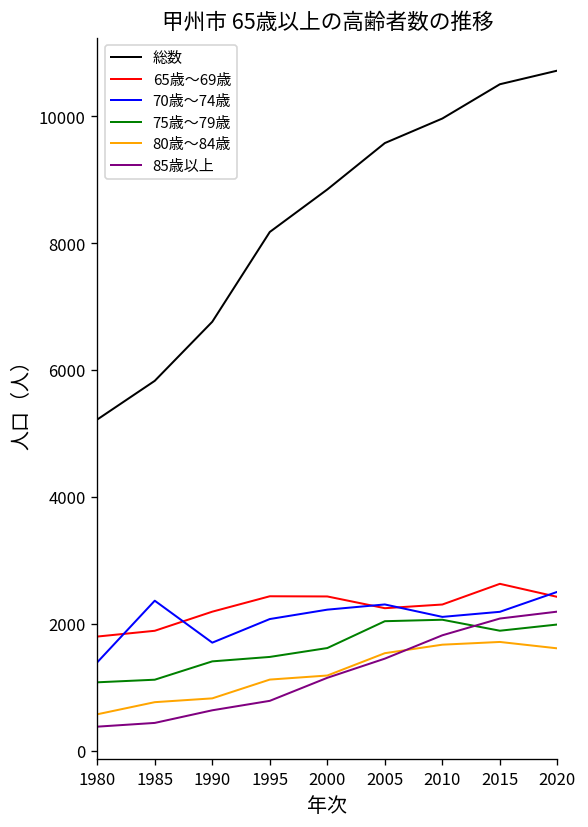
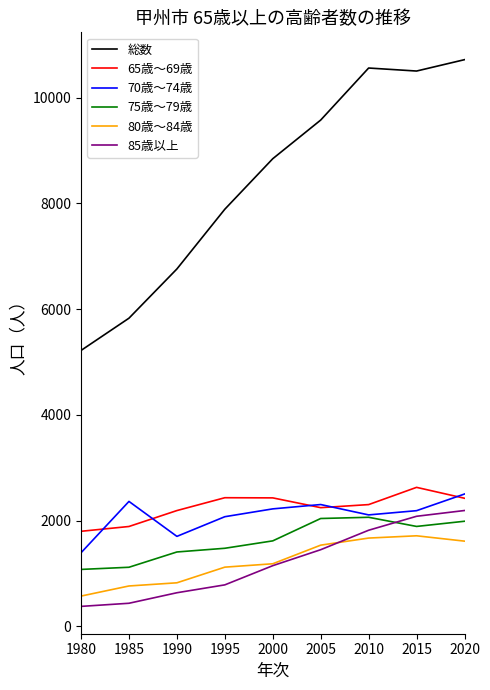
  {
    "総数": {
      "1980": 5200,
      "1985": 5800,
      "1990": 6800,
-     "1995": 8200,
+     "1995": 7900,
      "2000": 8800,
      "2005": 9600,
-     "2010": 10000,
+     "2010": 10600,
      "2015": 10500,
      "2020": 10700
    },
    "65歳～69歳": {
      "1980": 1800,
      "1985": 1900,
      "1990": 2200,
      "1995": 2400,
      "2000": 2400,
      "2005": 2200,
      "2010": 2300,
      "2015": 2600,
      "2020": 2400
    },
    "70歳～74歳": {
      "1980": 1400,
      "1985": 2400,
      "1990": 1700,
      "1995": 2100,
      "2000": 2200,
      "2005": 2300,
      "2015": 2200,
      "2020": 2500
    },
    "75歳～79歳": {
      "1980": 1100,
      "1985": 1100,
      "1990": 1400,
      "1995": 1500,
      "2000": 1600,
      "2005": 2000,
      "2015": 1900,
      "2020": 2000
    },
    "80歳～84歳": {
      "1980": 600,
      "1985": 800,
      "1990": 800,
      "1995": 1100,
      "2005": 1500,
      "2010": 1700,
      "2015": 1700,
      "2020": 1600
    },
    "85歳以上": {
      "1980": 400,
      "1985": 400,
      "1990": 600,
      "1995": 800,
      "2005": 1500,
      "2010": 1800,
      "2015": 2100,
      "2020": 2200
    }
  }
